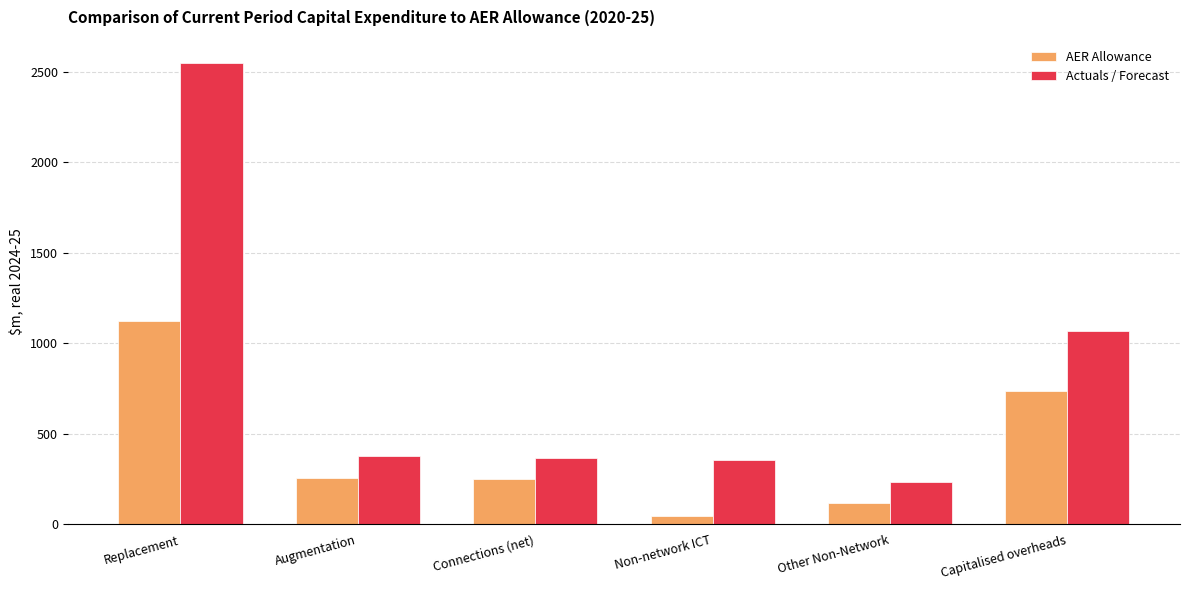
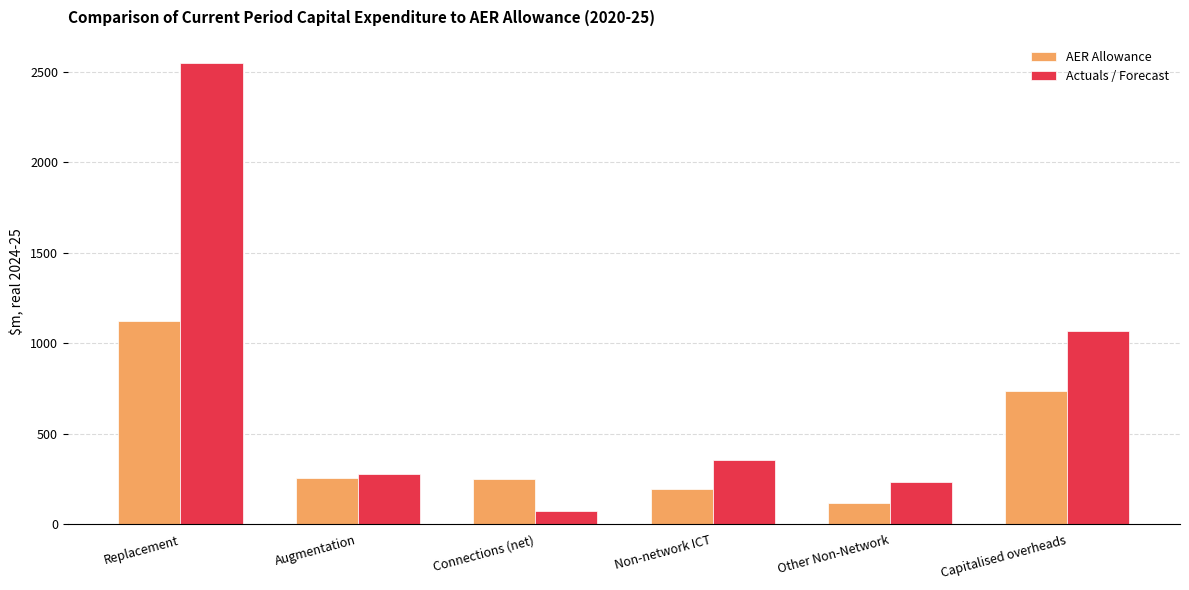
  {
    "AER Allowance": {
      "Replacement": 1120,
      "Augmentation": 250,
      "Connections (net)": 250,
-     "Non-network ICT": 50,
+     "Non-network ICT": 200,
      "Other Non-Network": 120,
      "Capitalised overheads": 740
    },
    "Actuals / Forecast": {
      "Replacement": 2550,
-     "Augmentation": 380,
-     "Connections (net)": 370,
+     "Augmentation": 280,
+     "Connections (net)": 70,
      "Non-network ICT": 360,
      "Other Non-Network": 230,
      "Capitalised overheads": 1070
    }
  }
